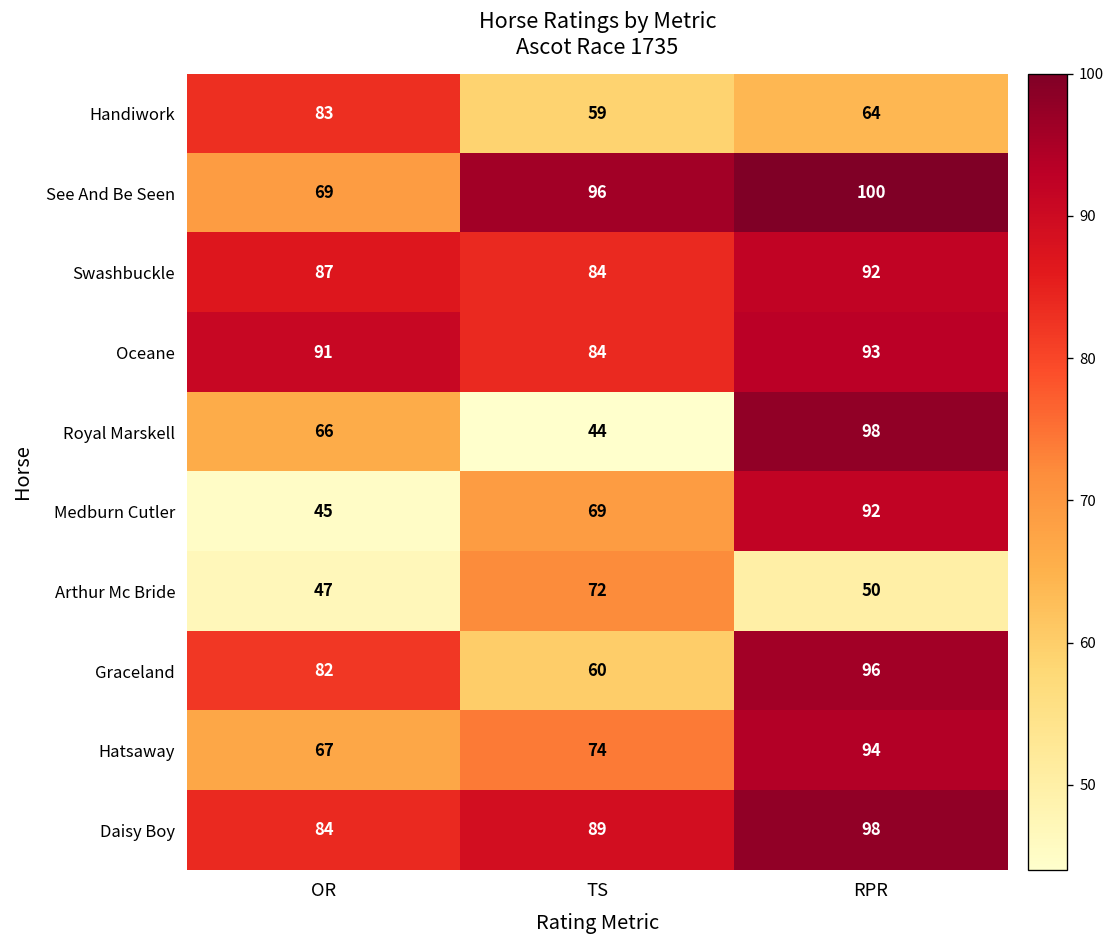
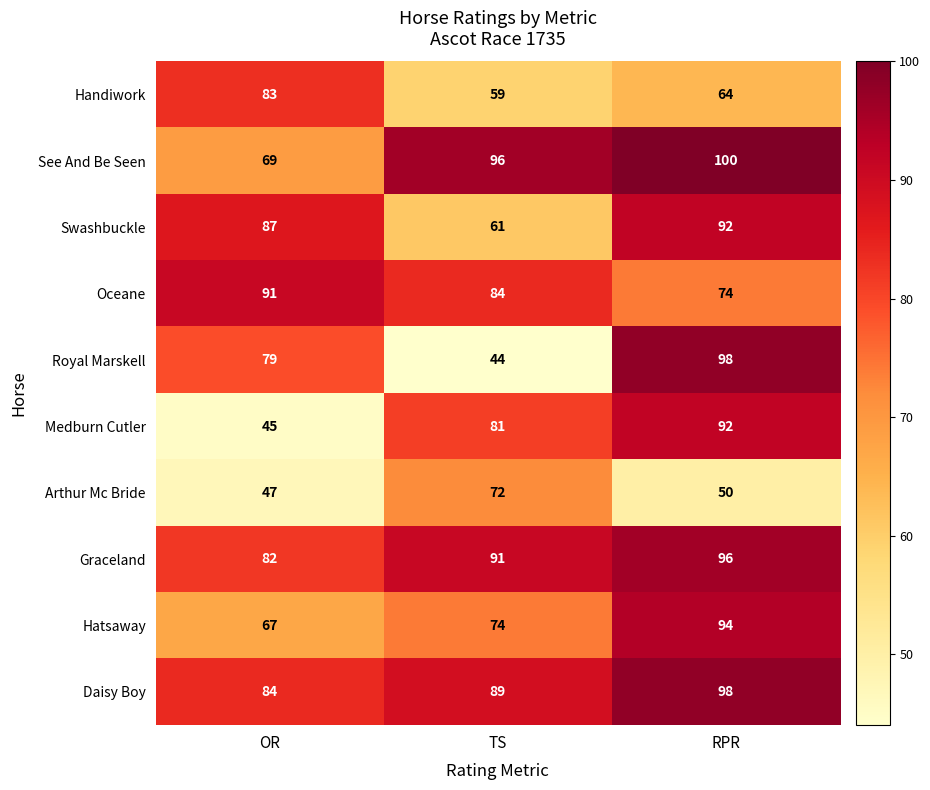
  {
    "Handiwork": {
      "OR": 83,
      "TS": 59,
      "RPR": 64
    },
    "See And Be Seen": {
      "OR": 69,
      "TS": 96,
      "RPR": 100
    },
    "Swashbuckle": {
      "OR": 87,
-     "TS": 84,
+     "TS": 61,
      "RPR": 92
    },
    "Oceane": {
      "OR": 91,
      "TS": 84,
-     "RPR": 93
+     "RPR": 74
    },
    "Royal Marskell": {
-     "OR": 66,
+     "OR": 79,
      "TS": 44,
      "RPR": 98
    },
    "Medburn Cutler": {
      "OR": 45,
-     "TS": 69,
+     "TS": 81,
      "RPR": 92
    },
    "Arthur Mc Bride": {
      "OR": 47,
      "TS": 72,
      "RPR": 50
    },
    "Graceland": {
      "OR": 82,
-     "TS": 60,
+     "TS": 91,
      "RPR": 96
    },
    "Hatsaway": {
      "OR": 67,
      "TS": 74,
      "RPR": 94
    },
    "Daisy Boy": {
      "OR": 84,
      "TS": 89,
      "RPR": 98
    }
  }
